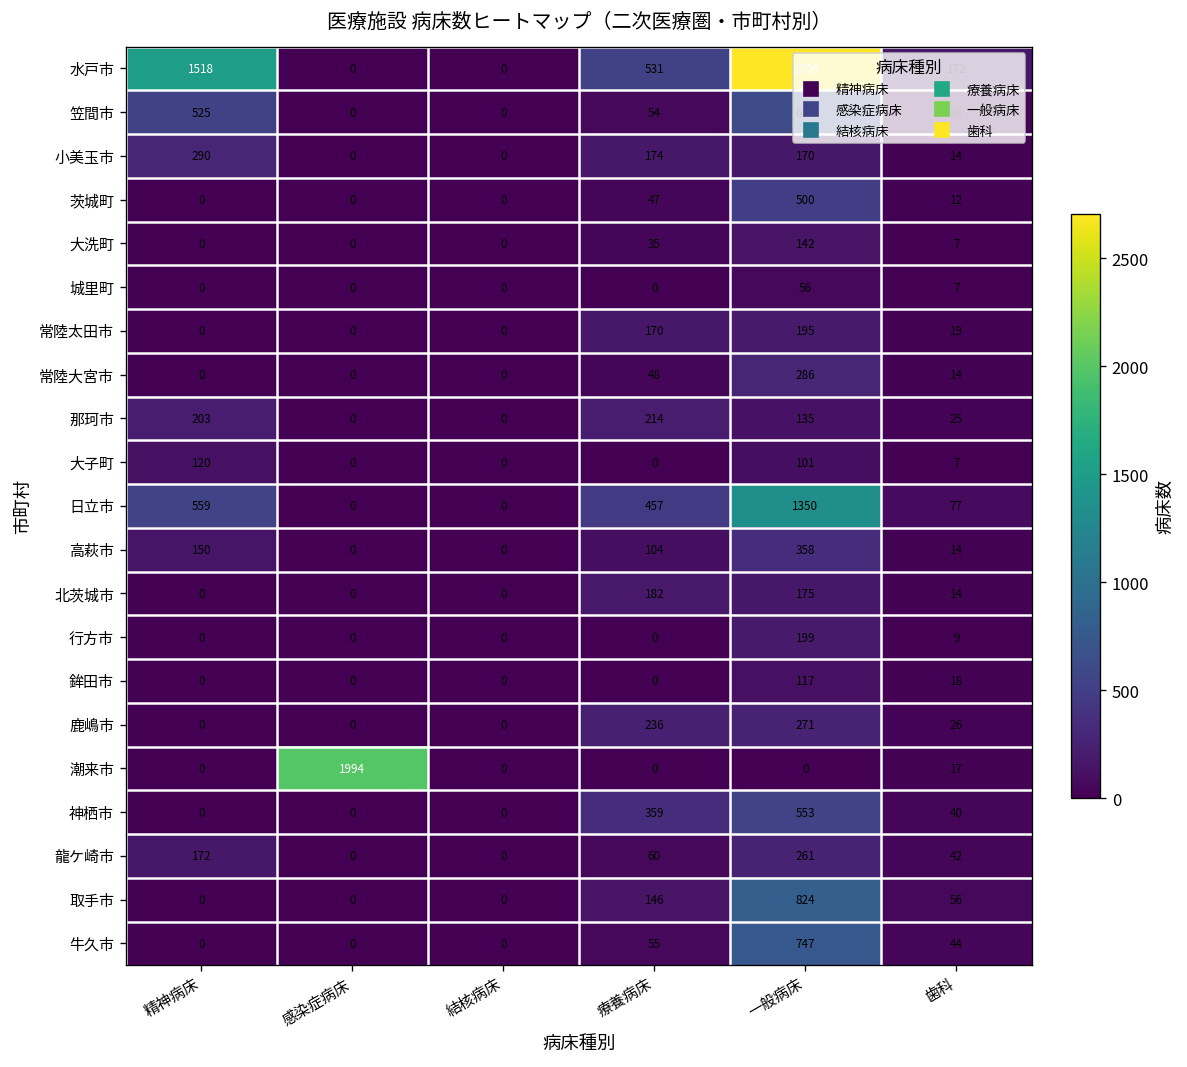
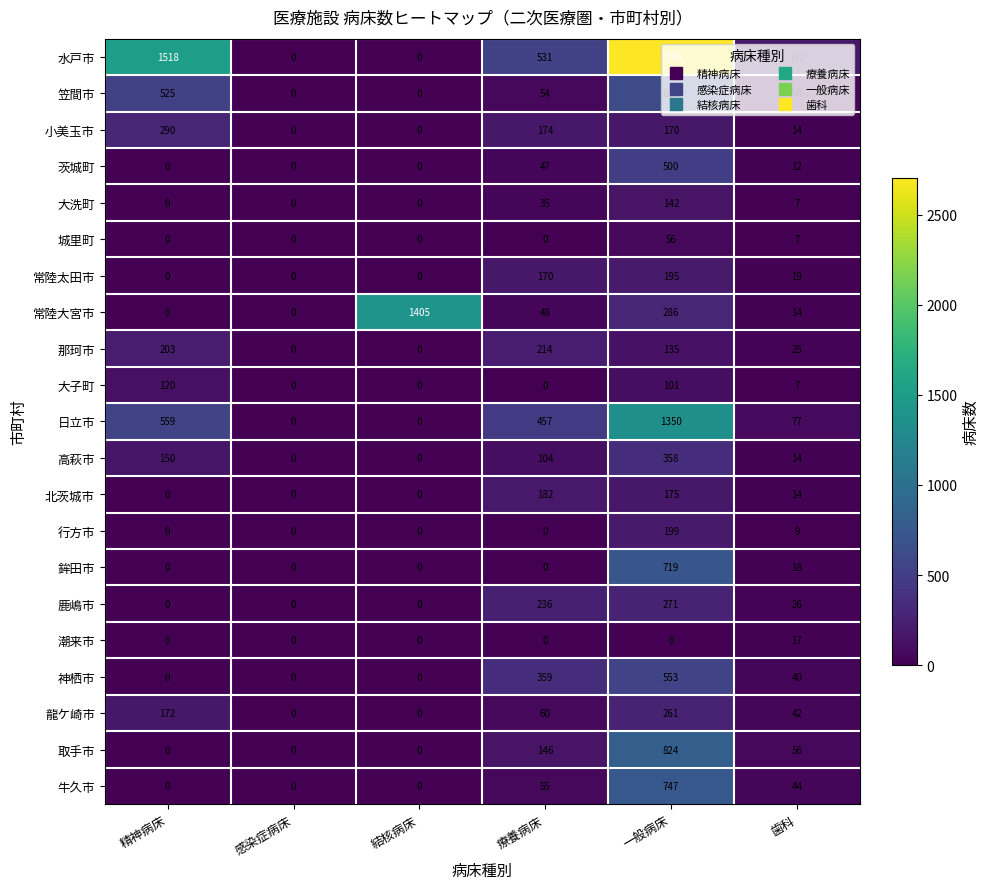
  {
    "水戸市": {
      "精神病床": 1518,
      "感染症病床": 0,
      "結核病床": 0,
      "療養病床": 531
    },
    "笠間市": {
      "精神病床": 525,
      "感染症病床": 0,
      "結核病床": 0,
      "療養病床": 54
    },
    "小美玉市": {
      "精神病床": 290,
      "感染症病床": 0,
      "結核病床": 0,
      "療養病床": 174,
      "一般病床": 170,
      "歯科": 14
    },
    "茨城町": {
      "精神病床": 0,
      "感染症病床": 0,
      "結核病床": 0,
      "療養病床": 47,
      "一般病床": 500,
      "歯科": 12
    },
    "大洗町": {
      "精神病床": 0,
      "感染症病床": 0,
      "結核病床": 0,
      "療養病床": 35,
      "一般病床": 142,
      "歯科": 7
    },
    "城里町": {
      "精神病床": 0,
      "感染症病床": 0,
      "結核病床": 0,
      "療養病床": 0,
      "一般病床": 56,
      "歯科": 7
    },
    "常陸太田市": {
      "精神病床": 0,
      "感染症病床": 0,
      "結核病床": 0,
      "療養病床": 170,
      "一般病床": 195,
      "歯科": 19
    },
    "常陸大宮市": {
      "精神病床": 0,
      "感染症病床": 0,
-     "結核病床": 0,
+     "結核病床": 1405,
      "療養病床": 48,
      "一般病床": 286,
      "歯科": 14
    },
    "那珂市": {
      "精神病床": 203,
      "感染症病床": 0,
      "結核病床": 0,
      "療養病床": 214,
      "一般病床": 135,
      "歯科": 25
    },
    "大子町": {
      "精神病床": 120,
      "感染症病床": 0,
      "結核病床": 0,
      "療養病床": 0,
      "一般病床": 101,
      "歯科": 7
    },
    "日立市": {
      "精神病床": 559,
      "感染症病床": 0,
      "結核病床": 0,
      "療養病床": 457,
      "一般病床": 1350,
      "歯科": 77
    },
    "高萩市": {
      "精神病床": 150,
      "感染症病床": 0,
      "結核病床": 0,
      "療養病床": 104,
      "一般病床": 358,
      "歯科": 14
    },
    "北茨城市": {
      "精神病床": 0,
      "感染症病床": 0,
      "結核病床": 0,
      "療養病床": 182,
      "一般病床": 175,
      "歯科": 14
    },
    "行方市": {
      "精神病床": 0,
      "感染症病床": 0,
      "結核病床": 0,
      "療養病床": 0,
      "一般病床": 199,
      "歯科": 9
    },
    "鉾田市": {
      "精神病床": 0,
      "感染症病床": 0,
      "結核病床": 0,
      "療養病床": 0,
-     "一般病床": 117,
+     "一般病床": 719,
      "歯科": 18
    },
    "鹿嶋市": {
      "精神病床": 0,
      "感染症病床": 0,
      "結核病床": 0,
      "療養病床": 236,
      "一般病床": 271,
      "歯科": 26
    },
    "潮来市": {
      "精神病床": 0,
-     "感染症病床": 1994,
+     "感染症病床": 0,
      "結核病床": 0,
      "療養病床": 0,
      "一般病床": 0,
      "歯科": 17
    },
    "神栖市": {
      "精神病床": 0,
      "感染症病床": 0,
      "結核病床": 0,
      "療養病床": 359,
      "一般病床": 553,
      "歯科": 40
    },
    "龍ケ崎市": {
      "精神病床": 172,
      "感染症病床": 0,
      "結核病床": 0,
      "療養病床": 60,
      "一般病床": 261,
      "歯科": 42
    },
    "取手市": {
      "精神病床": 0,
      "感染症病床": 0,
      "結核病床": 0,
      "療養病床": 146,
      "一般病床": 824,
      "歯科": 56
    },
    "牛久市": {
      "精神病床": 0,
      "感染症病床": 0,
      "結核病床": 0,
      "療養病床": 55,
      "一般病床": 747,
      "歯科": 44
    }
  }
